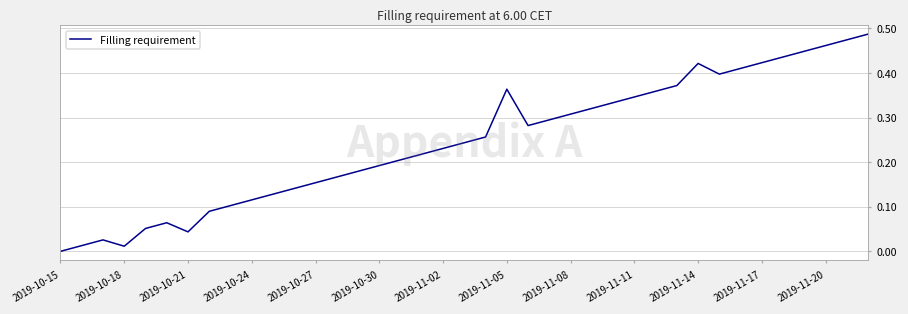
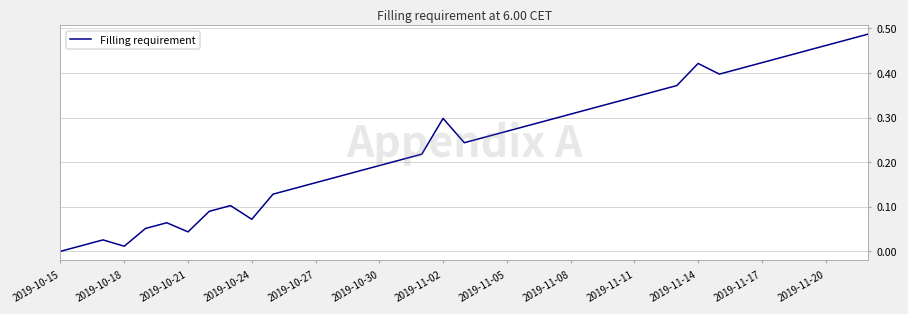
  {
    "2019-10-15": 0.00,
    "2019-10-18": 0.01,
    "2019-10-21": 0.04,
-   "2019-10-24": 0.12,
+   "2019-10-24": 0.07,
    "2019-10-27": 0.15,
    "2019-10-30": 0.19,
-   "2019-11-02": 0.23,
-   "2019-11-05": 0.36,
+   "2019-11-02": 0.30,
+   "2019-11-05": 0.27,
    "2019-11-08": 0.31,
    "2019-11-11": 0.35,
    "2019-11-14": 0.42,
    "2019-11-17": 0.42,
    "2019-11-20": 0.46
  }
